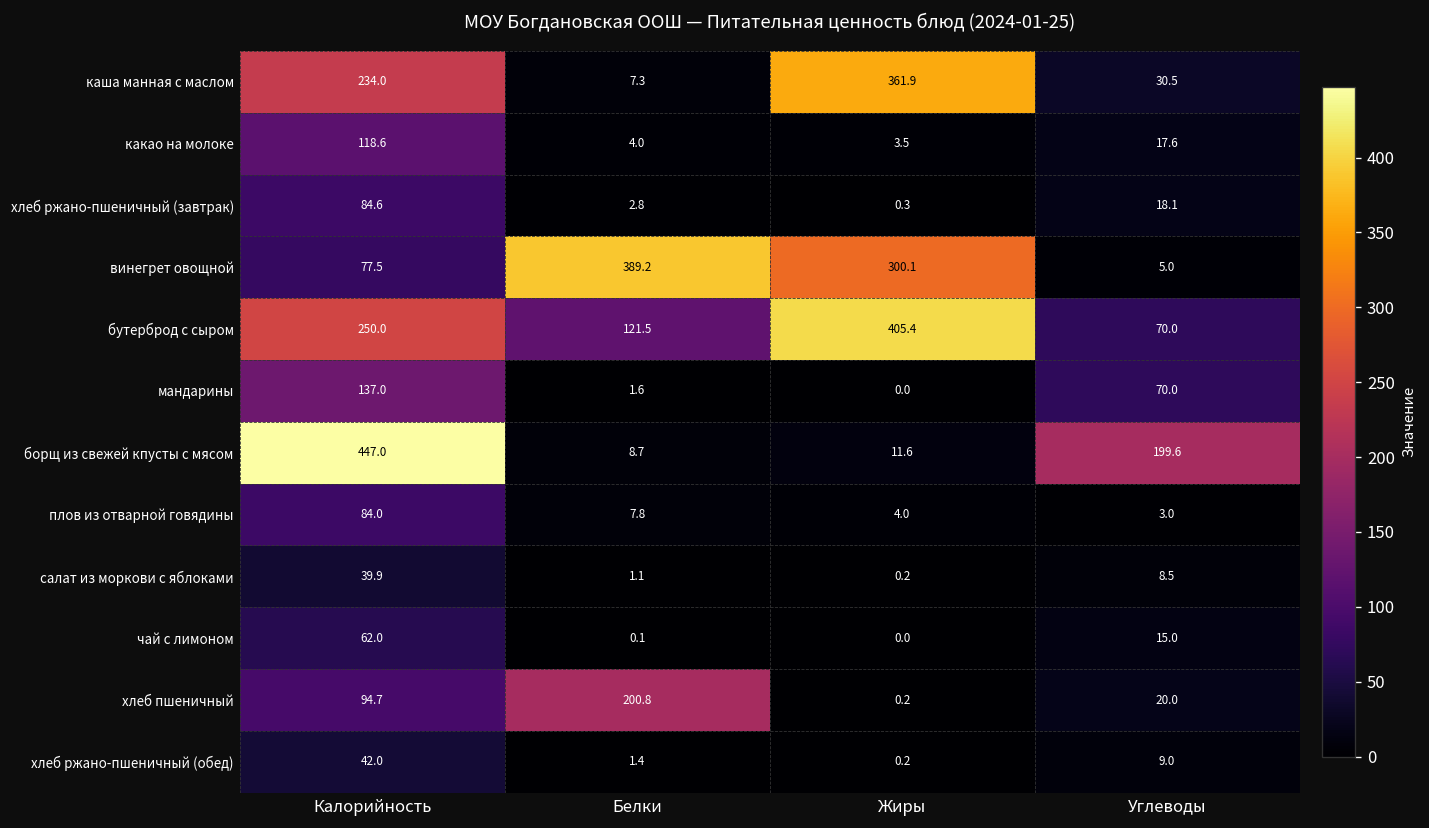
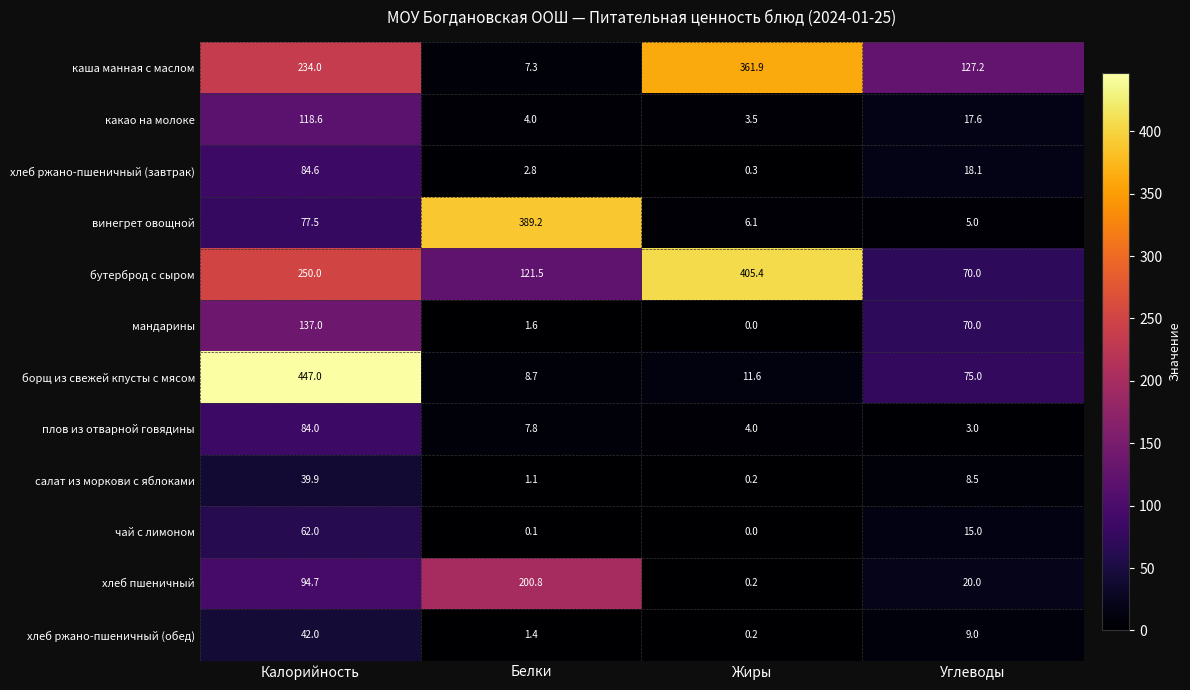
  {
    "каша манная с маслом": {
      "Калорийность": 234.0,
      "Белки": 7.3,
      "Жиры": 361.9,
-     "Углеводы": 30.5
+     "Углеводы": 127.2
    },
    "какао на молоке": {
      "Калорийность": 118.6,
      "Белки": 4.0,
      "Жиры": 3.5,
      "Углеводы": 17.6
    },
    "хлеб ржано-пшеничный (завтрак)": {
      "Калорийность": 84.6,
      "Белки": 2.8,
      "Жиры": 0.3,
      "Углеводы": 18.1
    },
    "винегрет овощной": {
      "Калорийность": 77.5,
      "Белки": 389.2,
-     "Жиры": 300.1,
+     "Жиры": 6.1,
      "Углеводы": 5.0
    },
    "бутерброд с сыром": {
      "Калорийность": 250.0,
      "Белки": 121.5,
      "Жиры": 405.4,
      "Углеводы": 70.0
    },
    "мандарины": {
      "Калорийность": 137.0,
      "Белки": 1.6,
      "Жиры": 0.0,
      "Углеводы": 70.0
    },
    "борщ из свежей кпусты с мясом": {
      "Калорийность": 447.0,
      "Белки": 8.7,
      "Жиры": 11.6,
-     "Углеводы": 199.6
+     "Углеводы": 75.0
    },
    "плов из отварной говядины": {
      "Калорийность": 84.0,
      "Белки": 7.8,
      "Жиры": 4.0,
      "Углеводы": 3.0
    },
    "салат из моркови с яблоками": {
      "Калорийность": 39.9,
      "Белки": 1.1,
      "Жиры": 0.2,
      "Углеводы": 8.5
    },
    "чай с лимоном": {
      "Калорийность": 62.0,
      "Белки": 0.1,
      "Жиры": 0.0,
      "Углеводы": 15.0
    },
    "хлеб пшеничный": {
      "Калорийность": 94.7,
      "Белки": 200.8,
      "Жиры": 0.2,
      "Углеводы": 20.0
    },
    "хлеб ржано-пшеничный (обед)": {
      "Калорийность": 42.0,
      "Белки": 1.4,
      "Жиры": 0.2,
      "Углеводы": 9.0
    }
  }
